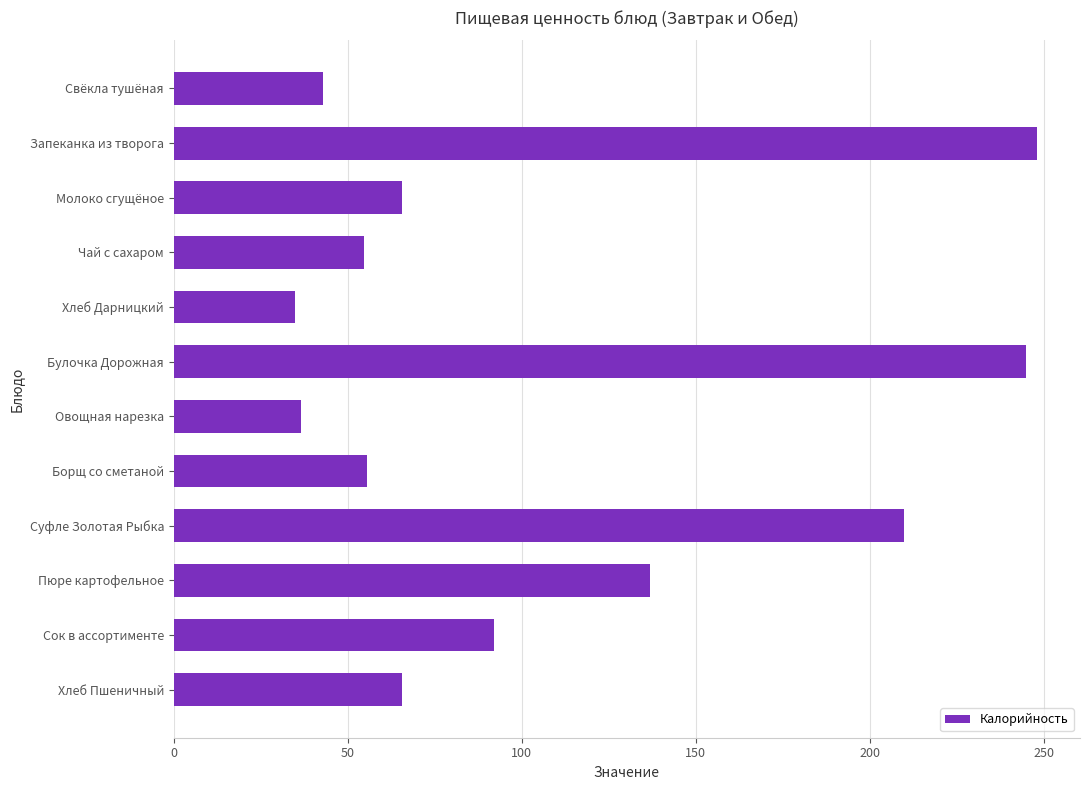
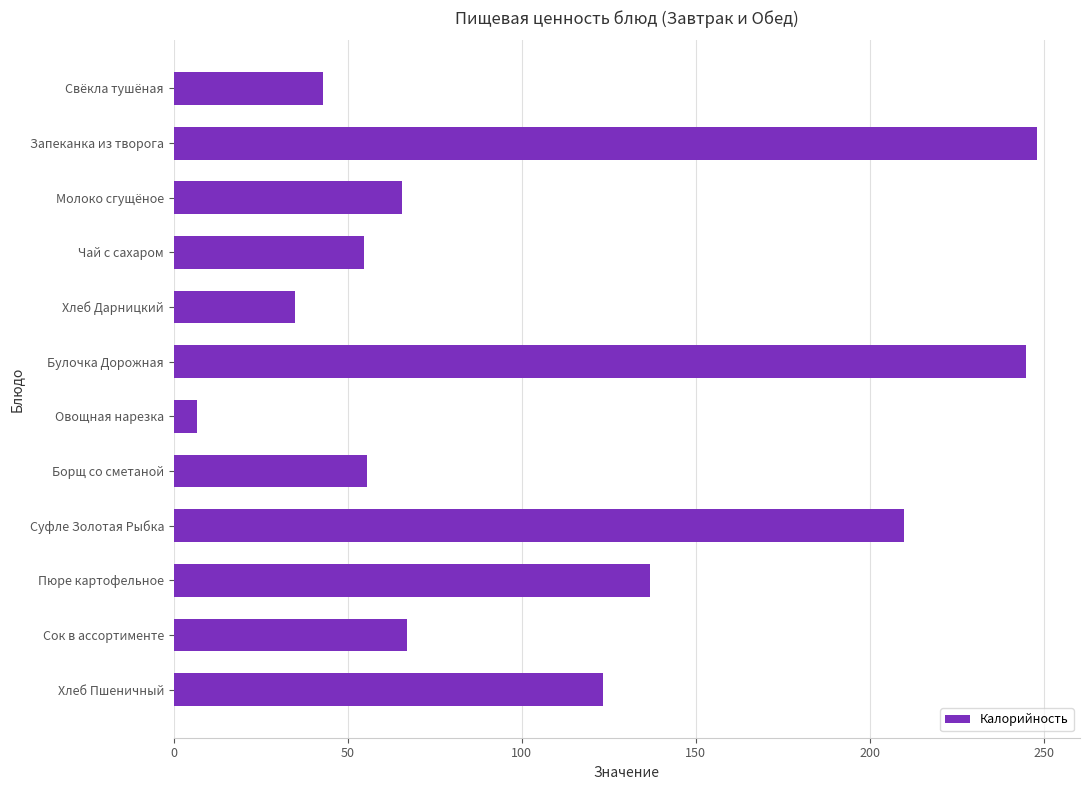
  {
    "Свёкла тушёная": 43,
    "Запеканка из творога": 248,
    "Молоко сгущёное": 66,
    "Чай с сахаром": 55,
    "Хлеб Дарницкий": 35,
    "Булочка Дорожная": 245,
-   "Овощная нарезка": 37,
+   "Овощная нарезка": 7,
    "Борщ со сметаной": 55,
    "Суфле Золотая Рыбка": 210,
    "Пюре картофельное": 137,
-   "Сок в ассортименте": 92,
-   "Хлеб Пшеничный": 66
+   "Сок в ассортименте": 67,
+   "Хлеб Пшеничный": 123
  }
